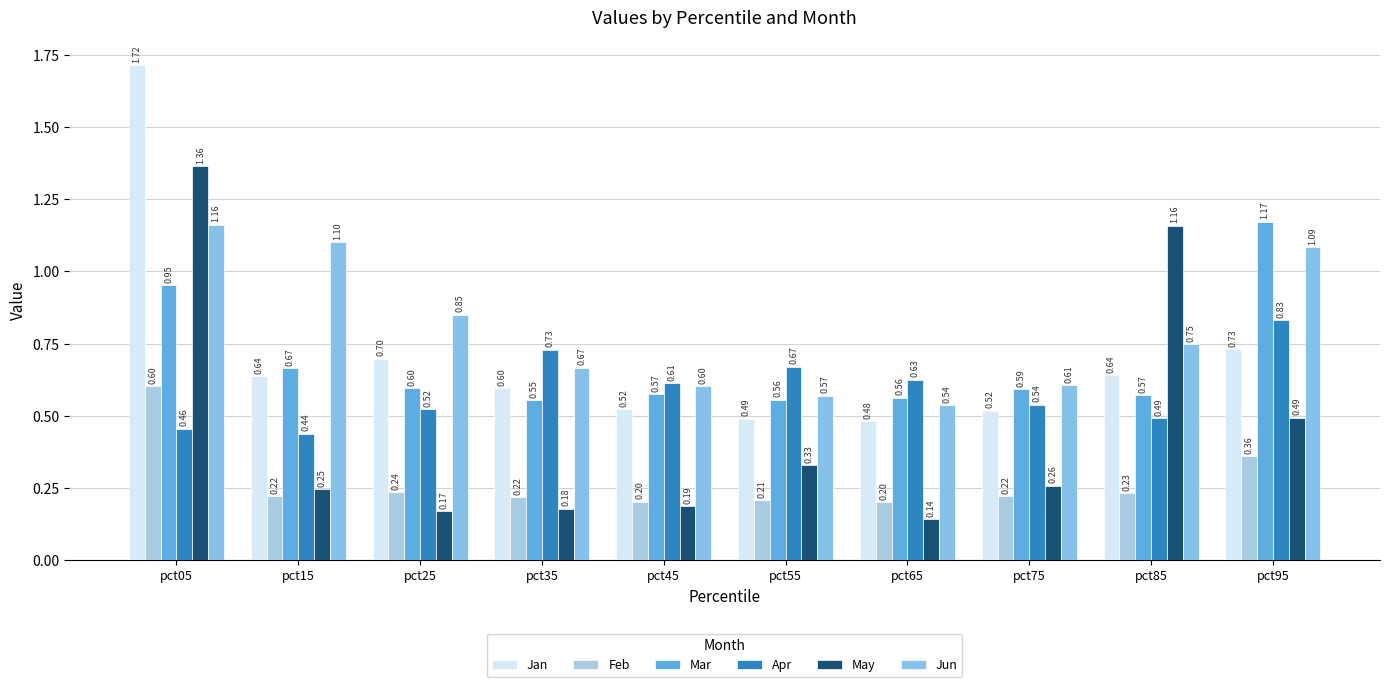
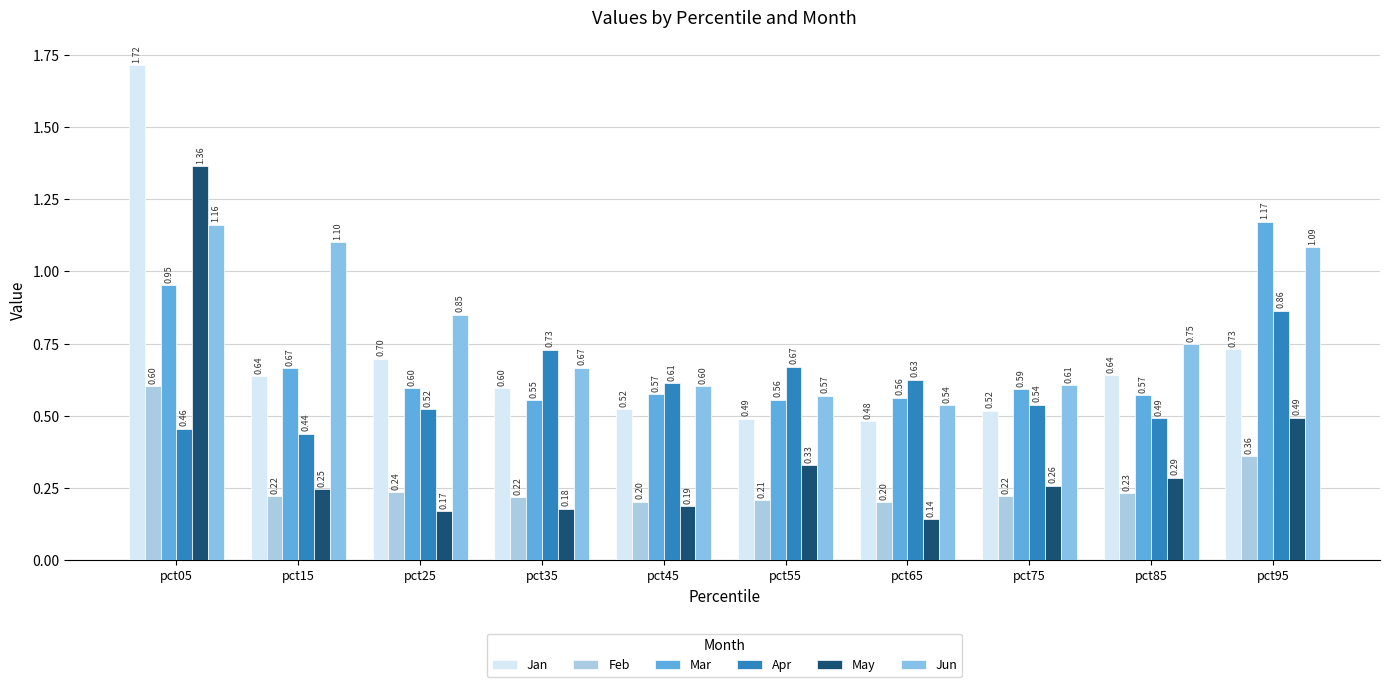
  {
    "Apr": {
      "pct05": 0.46,
      "pct15": 0.44,
      "pct25": 0.52,
      "pct35": 0.73,
      "pct45": 0.61,
      "pct55": 0.67,
      "pct65": 0.63,
      "pct75": 0.54,
      "pct85": 0.49,
-     "pct95": 0.83
+     "pct95": 0.86
    },
    "May": {
      "pct05": 1.36,
      "pct15": 0.25,
      "pct25": 0.17,
      "pct35": 0.18,
      "pct45": 0.19,
      "pct55": 0.33,
      "pct65": 0.14,
      "pct75": 0.26,
-     "pct85": 1.16,
+     "pct85": 0.29,
      "pct95": 0.49
    }
  }
